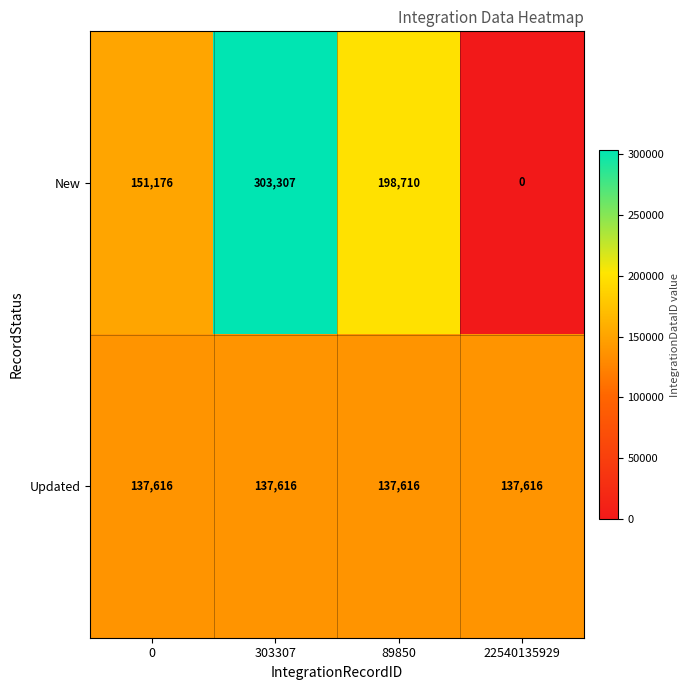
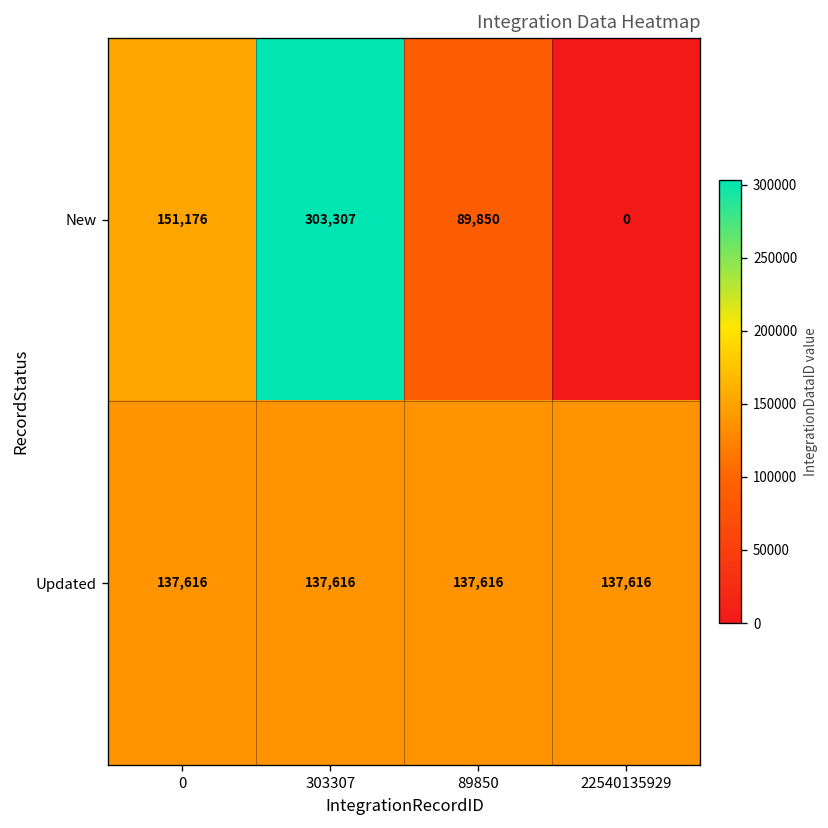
  {
    "New": {
      "0": "151,176",
      "303307": "303,307",
-     "89850": "198,710",
+     "89850": "89,850",
      "22540135929": "0"
    },
    "Updated": {
      "0": "137,616",
      "303307": "137,616",
      "89850": "137,616",
      "22540135929": "137,616"
    }
  }
